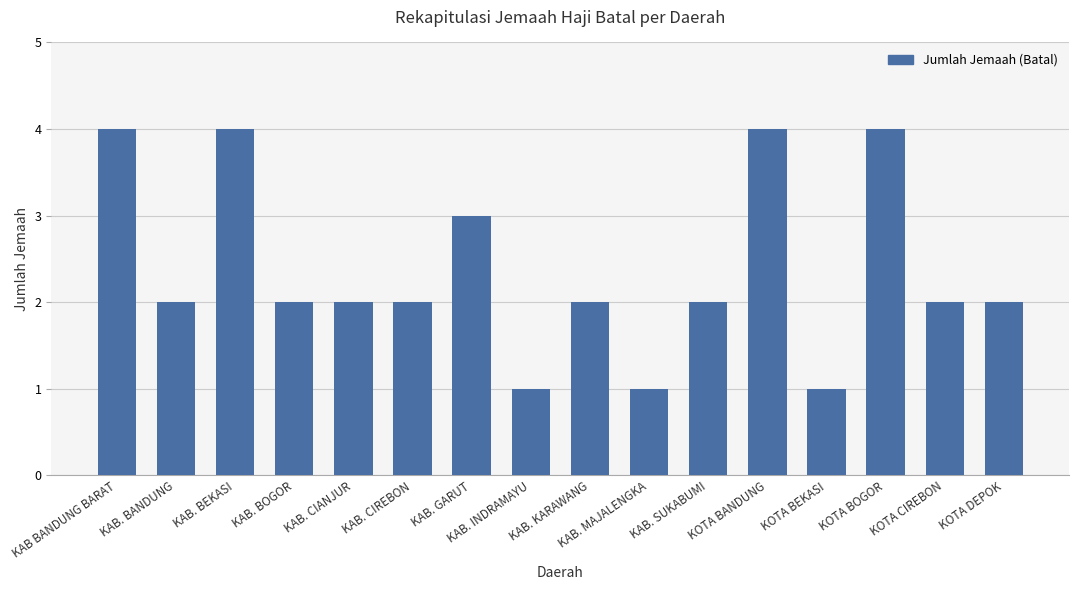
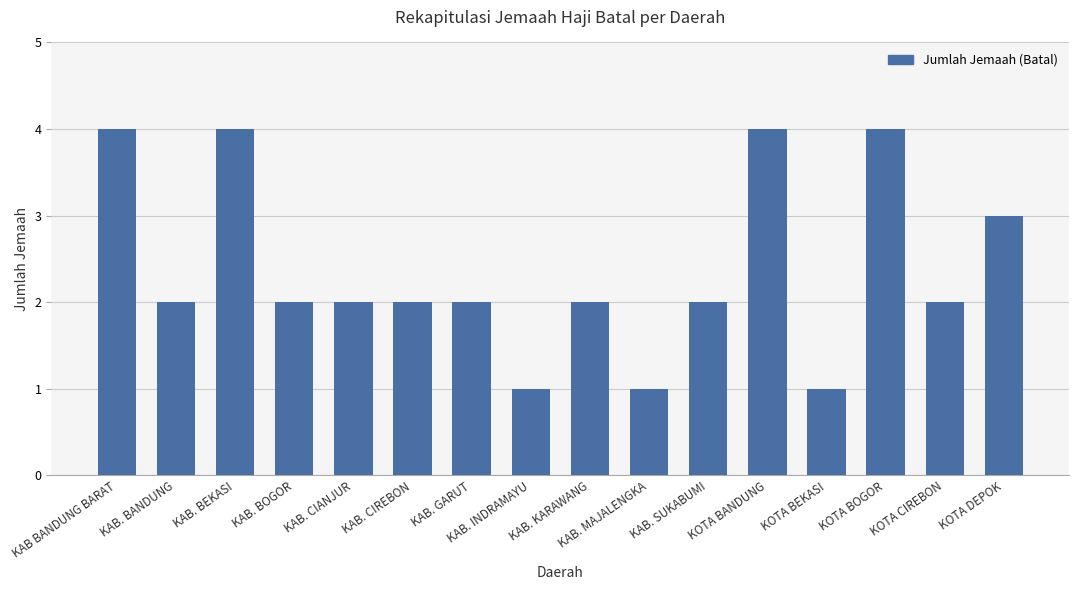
  {
    "KAB BANDUNG BARAT": 4,
    "KAB. BANDUNG": 2,
    "KAB. BEKASI": 4,
    "KAB. BOGOR": 2,
    "KAB. CIANJUR": 2,
    "KAB. CIREBON": 2,
-   "KAB. GARUT": 3,
+   "KAB. GARUT": 2,
    "KAB. INDRAMAYU": 1,
    "KAB. KARAWANG": 2,
    "KAB. MAJALENGKA": 1,
    "KAB. SUKABUMI": 2,
    "KOTA BANDUNG": 4,
    "KOTA BEKASI": 1,
    "KOTA BOGOR": 4,
    "KOTA CIREBON": 2,
-   "KOTA DEPOK": 2
+   "KOTA DEPOK": 3
  }
